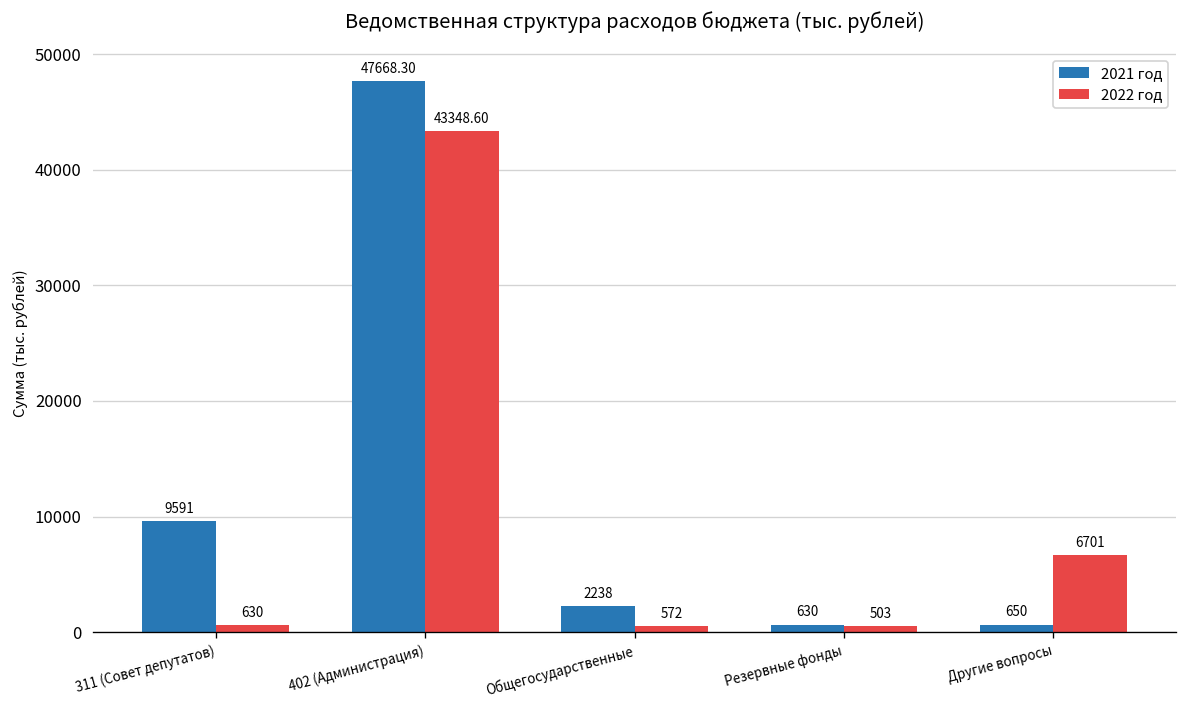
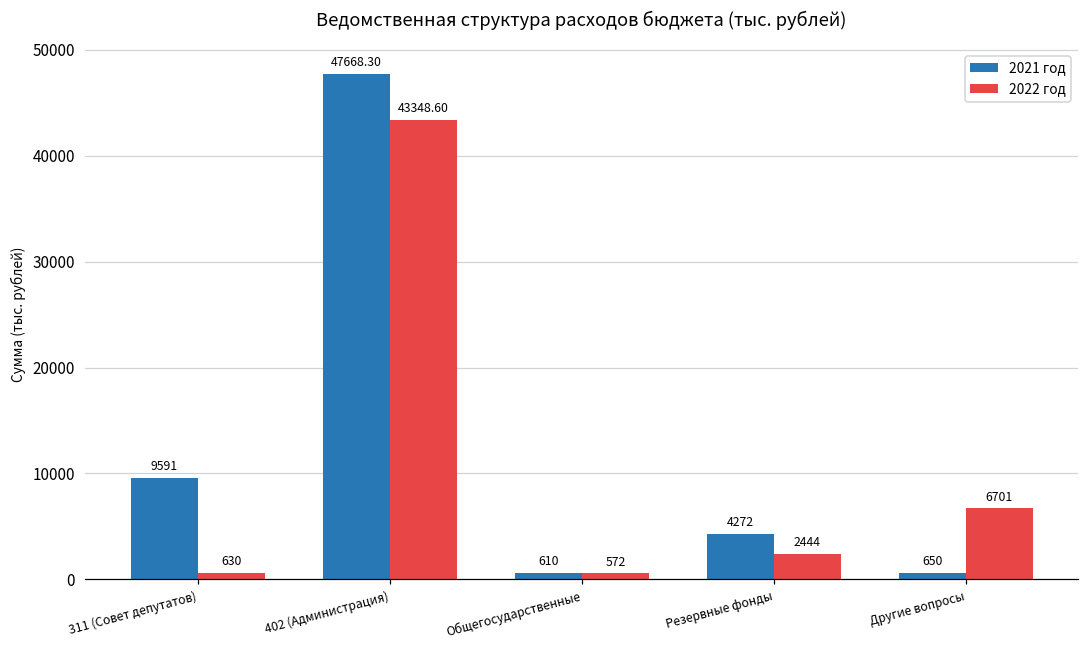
  {
    "2021 год": {
      "311 (Совет депутатов)": 9591,
      "402 (Администрация)": 47668.30,
-     "Общегосударственные": 2238,
-     "Резервные фонды": 630,
+     "Общегосударственные": 610,
+     "Резервные фонды": 4272,
      "Другие вопросы": 650
    },
    "2022 год": {
      "311 (Совет депутатов)": 630,
      "402 (Администрация)": 43348.60,
      "Общегосударственные": 572,
-     "Резервные фонды": 503,
+     "Резервные фонды": 2444,
      "Другие вопросы": 6701
    }
  }
